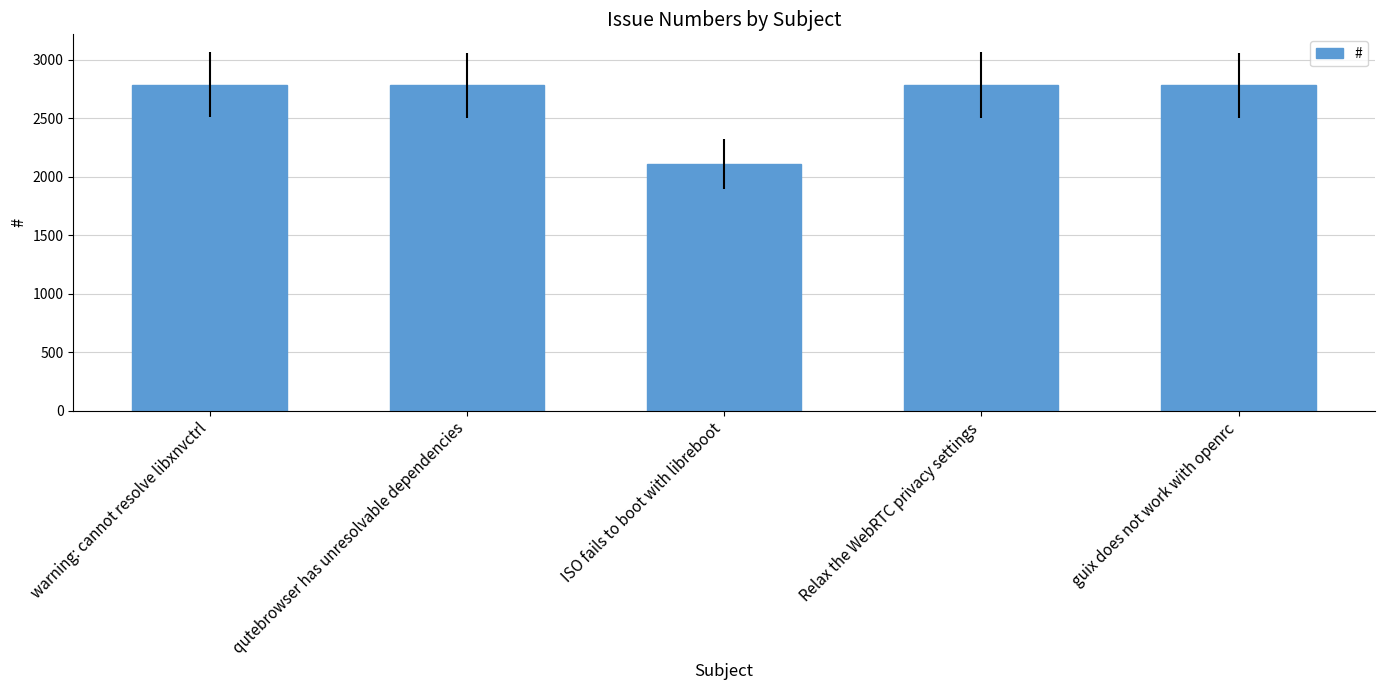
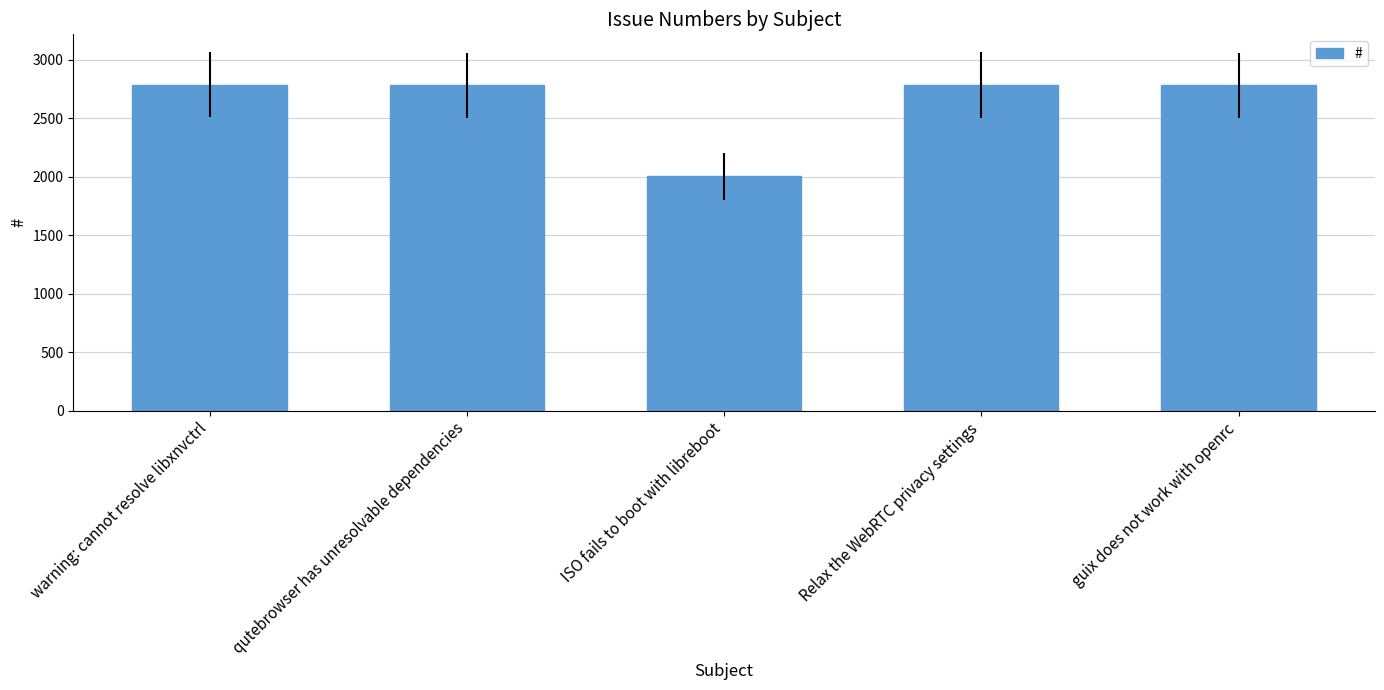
  {
    "warning: cannot resolve libxnvctrl": 2790,
    "qutebrowser has unresolvable dependencies": 2780,
-   "ISO fails to boot with libreboot": 2110,
+   "ISO fails to boot with libreboot": 2000,
    "Relax the WebRTC privacy settings": 2790,
    "guix does not work with openrc": 2780
  }
